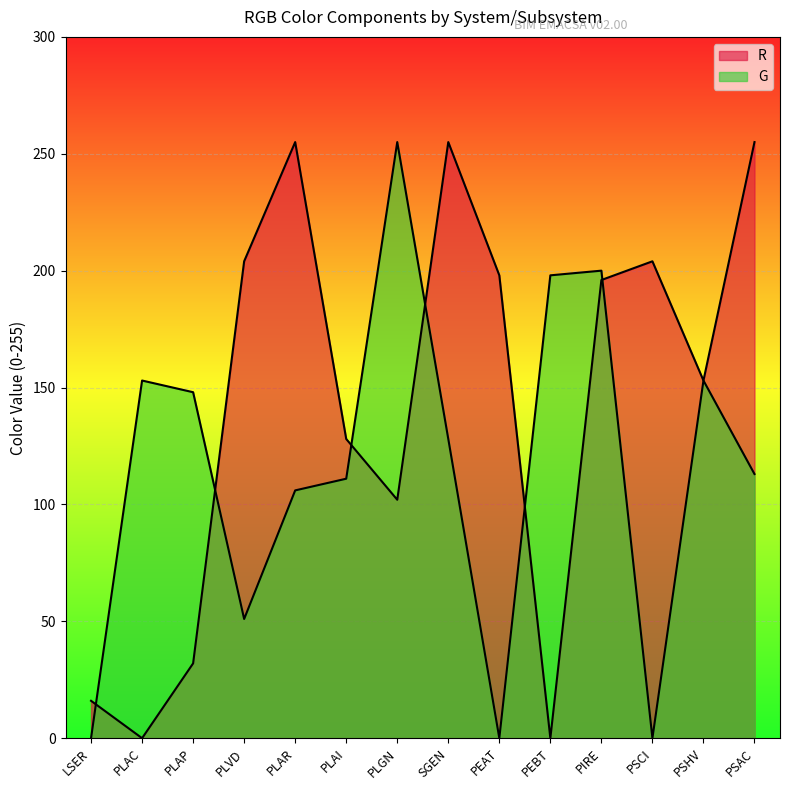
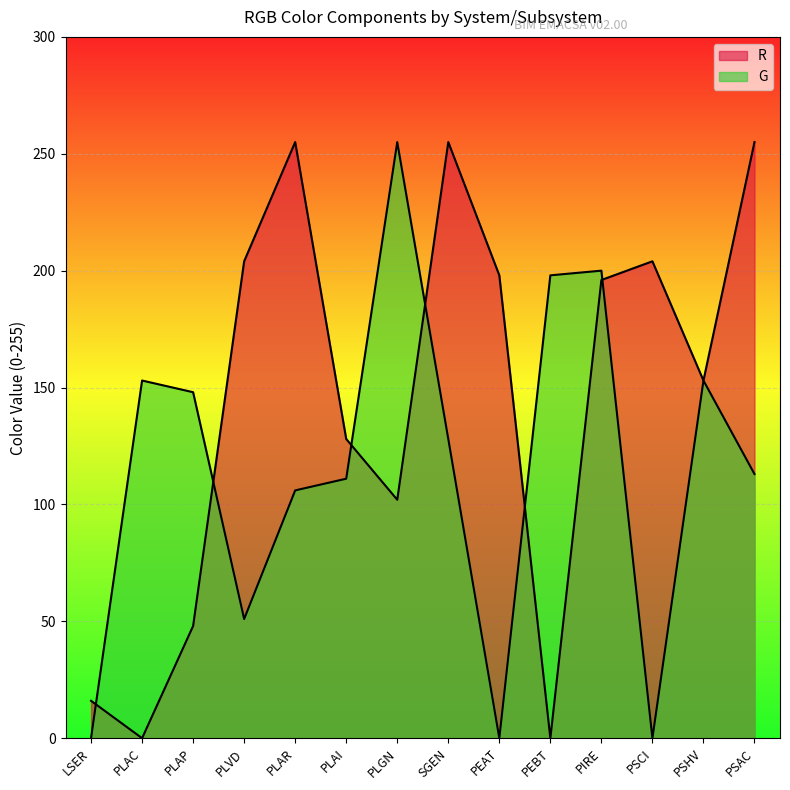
  {
    "R": {
      "LSER": 16,
      "PLAC": 0,
-     "PLAP": 32,
+     "PLAP": 48,
      "PLVD": 204,
      "PLAR": 255,
      "PLAI": 128,
      "PLGN": 102,
      "SGEN": 255,
      "PEAT": 198,
      "PEBT": 0,
      "PIRE": 196,
      "PSCI": 204,
      "PSAC": 255
    },
    "G": {
      "LSER": 0,
      "PLAC": 153,
      "PLAP": 148,
      "PLVD": 51,
      "PLAR": 106,
      "PLAI": 111,
      "PLGN": 255,
      "SGEN": 128,
      "PEAT": 0,
      "PEBT": 198,
      "PIRE": 200,
      "PSCI": 0,
      "PSAC": 113
    }
  }
